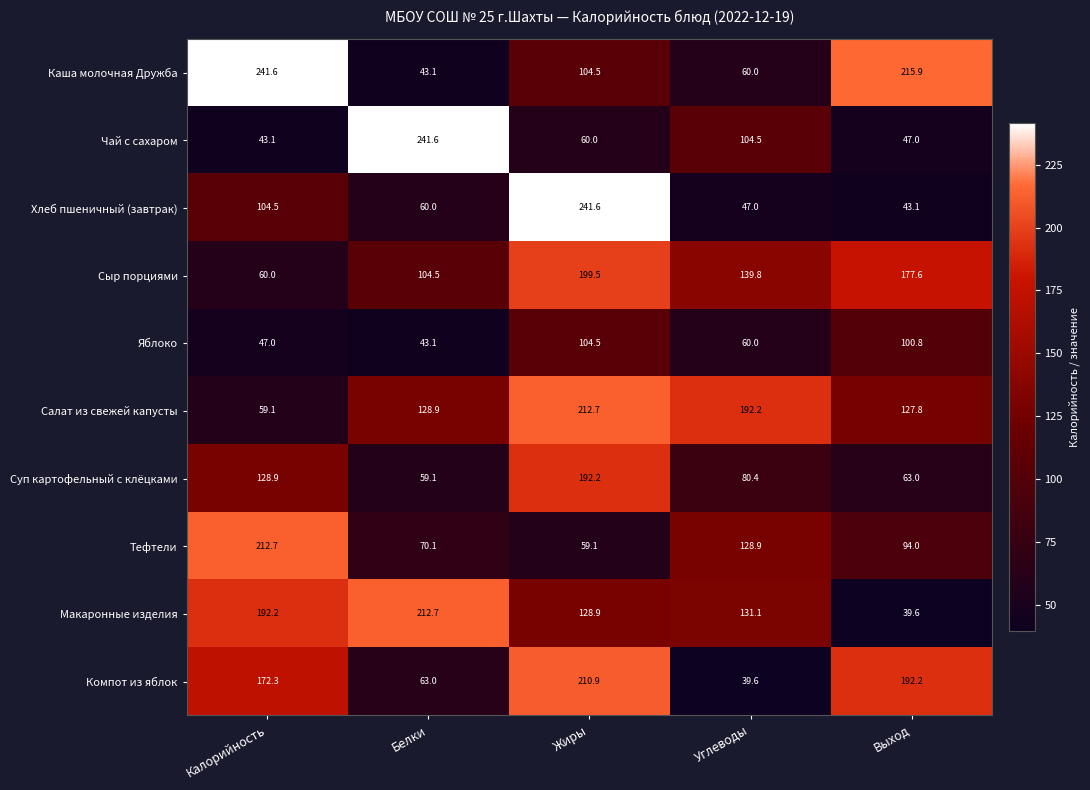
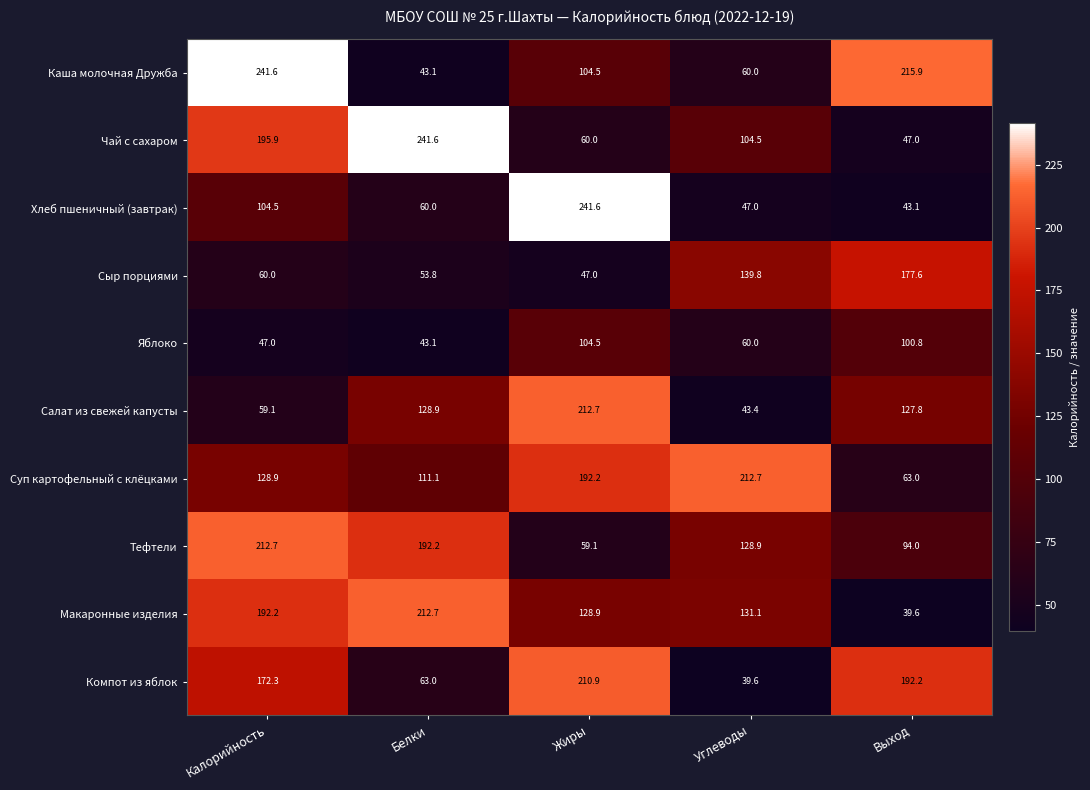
  {
    "Каша молочная Дружба": {
      "Калорийность": 241.6,
      "Белки": 43.1,
      "Жиры": 104.5,
      "Углеводы": 60.0,
      "Выход": 215.9
    },
    "Чай с сахаром": {
-     "Калорийность": 43.1,
+     "Калорийность": 195.9,
      "Белки": 241.6,
      "Жиры": 60.0,
      "Углеводы": 104.5,
      "Выход": 47.0
    },
    "Хлеб пшеничный (завтрак)": {
      "Калорийность": 104.5,
      "Белки": 60.0,
      "Жиры": 241.6,
      "Углеводы": 47.0,
      "Выход": 43.1
    },
    "Сыр порциями": {
      "Калорийность": 60.0,
-     "Белки": 104.5,
-     "Жиры": 199.5,
+     "Белки": 53.8,
+     "Жиры": 47.0,
      "Углеводы": 139.8,
      "Выход": 177.6
    },
    "Яблоко": {
      "Калорийность": 47.0,
      "Белки": 43.1,
      "Жиры": 104.5,
      "Углеводы": 60.0,
      "Выход": 100.8
    },
    "Салат из свежей капусты": {
      "Калорийность": 59.1,
      "Белки": 128.9,
      "Жиры": 212.7,
-     "Углеводы": 192.2,
+     "Углеводы": 43.4,
      "Выход": 127.8
    },
    "Суп картофельный с клёцками": {
      "Калорийность": 128.9,
-     "Белки": 59.1,
+     "Белки": 111.1,
      "Жиры": 192.2,
-     "Углеводы": 80.4,
+     "Углеводы": 212.7,
      "Выход": 63.0
    },
    "Тефтели": {
      "Калорийность": 212.7,
-     "Белки": 70.1,
+     "Белки": 192.2,
      "Жиры": 59.1,
      "Углеводы": 128.9,
      "Выход": 94.0
    },
    "Макаронные изделия": {
      "Калорийность": 192.2,
      "Белки": 212.7,
      "Жиры": 128.9,
      "Углеводы": 131.1,
      "Выход": 39.6
    },
    "Компот из яблок": {
      "Калорийность": 172.3,
      "Белки": 63.0,
      "Жиры": 210.9,
      "Углеводы": 39.6,
      "Выход": 192.2
    }
  }
